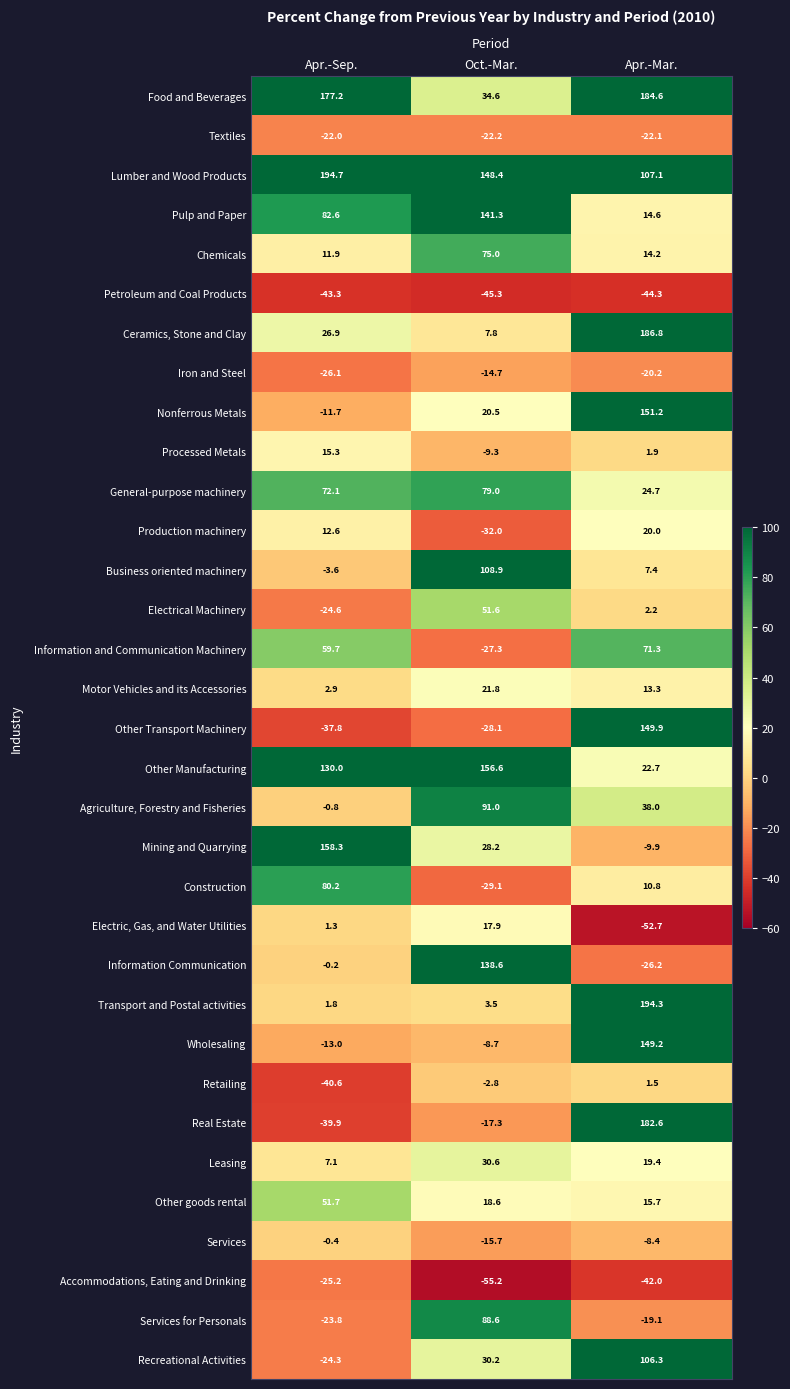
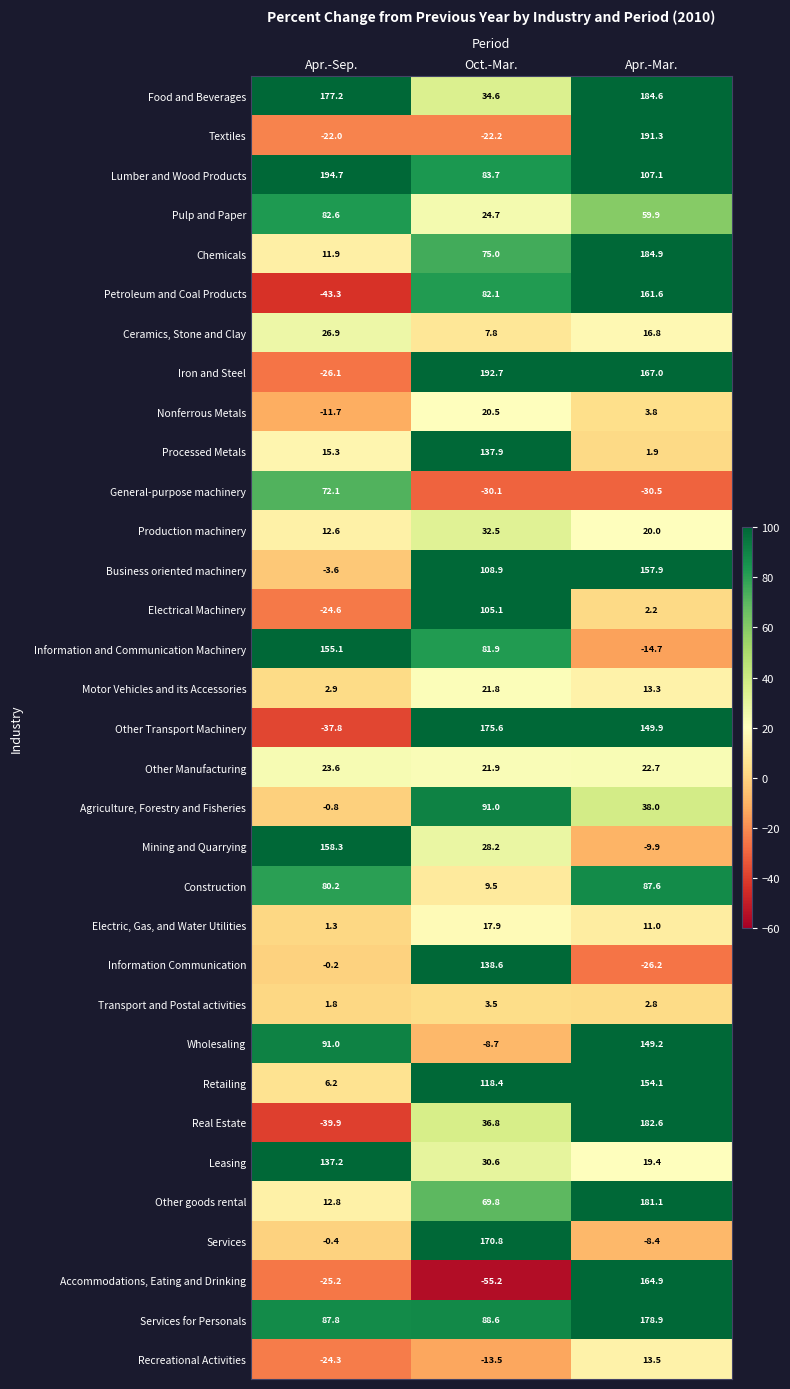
  {
    "Food and Beverages": {
      "Apr.-Sep.": 177.2,
      "Oct.-Mar.": 34.6,
      "Apr.-Mar.": 184.6
    },
    "Textiles": {
      "Apr.-Sep.": -22.0,
      "Oct.-Mar.": -22.2,
-     "Apr.-Mar.": -22.1
+     "Apr.-Mar.": 191.3
    },
    "Lumber and Wood Products": {
      "Apr.-Sep.": 194.7,
-     "Oct.-Mar.": 148.4,
+     "Oct.-Mar.": 83.7,
      "Apr.-Mar.": 107.1
    },
    "Pulp and Paper": {
      "Apr.-Sep.": 82.6,
-     "Oct.-Mar.": 141.3,
-     "Apr.-Mar.": 14.6
+     "Oct.-Mar.": 24.7,
+     "Apr.-Mar.": 59.9
    },
    "Chemicals": {
      "Apr.-Sep.": 11.9,
      "Oct.-Mar.": 75.0,
-     "Apr.-Mar.": 14.2
+     "Apr.-Mar.": 184.9
    },
    "Petroleum and Coal Products": {
      "Apr.-Sep.": -43.3,
-     "Oct.-Mar.": -45.3,
-     "Apr.-Mar.": -44.3
+     "Oct.-Mar.": 82.1,
+     "Apr.-Mar.": 161.6
    },
    "Ceramics, Stone and Clay": {
      "Apr.-Sep.": 26.9,
      "Oct.-Mar.": 7.8,
-     "Apr.-Mar.": 186.8
+     "Apr.-Mar.": 16.8
    },
    "Iron and Steel": {
      "Apr.-Sep.": -26.1,
-     "Oct.-Mar.": -14.7,
-     "Apr.-Mar.": -20.2
+     "Oct.-Mar.": 192.7,
+     "Apr.-Mar.": 167.0
    },
    "Nonferrous Metals": {
      "Apr.-Sep.": -11.7,
      "Oct.-Mar.": 20.5,
-     "Apr.-Mar.": 151.2
+     "Apr.-Mar.": 3.8
    },
    "Processed Metals": {
      "Apr.-Sep.": 15.3,
-     "Oct.-Mar.": -9.3,
+     "Oct.-Mar.": 137.9,
      "Apr.-Mar.": 1.9
    },
    "General-purpose machinery": {
      "Apr.-Sep.": 72.1,
-     "Oct.-Mar.": 79.0,
-     "Apr.-Mar.": 24.7
+     "Oct.-Mar.": -30.1,
+     "Apr.-Mar.": -30.5
    },
    "Production machinery": {
      "Apr.-Sep.": 12.6,
-     "Oct.-Mar.": -32.0,
+     "Oct.-Mar.": 32.5,
      "Apr.-Mar.": 20.0
    },
    "Business oriented machinery": {
      "Apr.-Sep.": -3.6,
      "Oct.-Mar.": 108.9,
-     "Apr.-Mar.": 7.4
+     "Apr.-Mar.": 157.9
    },
    "Electrical Machinery": {
      "Apr.-Sep.": -24.6,
-     "Oct.-Mar.": 51.6,
+     "Oct.-Mar.": 105.1,
      "Apr.-Mar.": 2.2
    },
    "Information and Communication Machinery": {
-     "Apr.-Sep.": 59.7,
-     "Oct.-Mar.": -27.3,
-     "Apr.-Mar.": 71.3
+     "Apr.-Sep.": 155.1,
+     "Oct.-Mar.": 81.9,
+     "Apr.-Mar.": -14.7
    },
    "Motor Vehicles and its Accessories": {
      "Apr.-Sep.": 2.9,
      "Oct.-Mar.": 21.8,
      "Apr.-Mar.": 13.3
    },
    "Other Transport Machinery": {
      "Apr.-Sep.": -37.8,
-     "Oct.-Mar.": -28.1,
+     "Oct.-Mar.": 175.6,
      "Apr.-Mar.": 149.9
    },
    "Other Manufacturing": {
-     "Apr.-Sep.": 130.0,
-     "Oct.-Mar.": 156.6,
+     "Apr.-Sep.": 23.6,
+     "Oct.-Mar.": 21.9,
      "Apr.-Mar.": 22.7
    },
    "Agriculture, Forestry and Fisheries": {
      "Apr.-Sep.": -0.8,
      "Oct.-Mar.": 91.0,
      "Apr.-Mar.": 38.0
    },
    "Mining and Quarrying": {
      "Apr.-Sep.": 158.3,
      "Oct.-Mar.": 28.2,
      "Apr.-Mar.": -9.9
    },
    "Construction": {
      "Apr.-Sep.": 80.2,
-     "Oct.-Mar.": -29.1,
-     "Apr.-Mar.": 10.8
+     "Oct.-Mar.": 9.5,
+     "Apr.-Mar.": 87.6
    },
    "Electric, Gas, and Water Utilities": {
      "Apr.-Sep.": 1.3,
      "Oct.-Mar.": 17.9,
-     "Apr.-Mar.": -52.7
+     "Apr.-Mar.": 11.0
    },
    "Information Communication": {
      "Apr.-Sep.": -0.2,
      "Oct.-Mar.": 138.6,
      "Apr.-Mar.": -26.2
    },
    "Transport and Postal activities": {
      "Apr.-Sep.": 1.8,
      "Oct.-Mar.": 3.5,
-     "Apr.-Mar.": 194.3
+     "Apr.-Mar.": 2.8
    },
    "Wholesaling": {
-     "Apr.-Sep.": -13.0,
+     "Apr.-Sep.": 91.0,
      "Oct.-Mar.": -8.7,
      "Apr.-Mar.": 149.2
    },
    "Retailing": {
-     "Apr.-Sep.": -40.6,
-     "Oct.-Mar.": -2.8,
-     "Apr.-Mar.": 1.5
+     "Apr.-Sep.": 6.2,
+     "Oct.-Mar.": 118.4,
+     "Apr.-Mar.": 154.1
    },
    "Real Estate": {
      "Apr.-Sep.": -39.9,
-     "Oct.-Mar.": -17.3,
+     "Oct.-Mar.": 36.8,
      "Apr.-Mar.": 182.6
    },
    "Leasing": {
-     "Apr.-Sep.": 7.1,
+     "Apr.-Sep.": 137.2,
      "Oct.-Mar.": 30.6,
      "Apr.-Mar.": 19.4
    },
    "Other goods rental": {
-     "Apr.-Sep.": 51.7,
-     "Oct.-Mar.": 18.6,
-     "Apr.-Mar.": 15.7
+     "Apr.-Sep.": 12.8,
+     "Oct.-Mar.": 69.8,
+     "Apr.-Mar.": 181.1
    },
    "Services": {
      "Apr.-Sep.": -0.4,
-     "Oct.-Mar.": -15.7,
+     "Oct.-Mar.": 170.8,
      "Apr.-Mar.": -8.4
    },
    "Accommodations, Eating and Drinking": {
      "Apr.-Sep.": -25.2,
      "Oct.-Mar.": -55.2,
-     "Apr.-Mar.": -42.0
+     "Apr.-Mar.": 164.9
    },
    "Services for Personals": {
-     "Apr.-Sep.": -23.8,
+     "Apr.-Sep.": 87.8,
      "Oct.-Mar.": 88.6,
-     "Apr.-Mar.": -19.1
+     "Apr.-Mar.": 178.9
    },
    "Recreational Activities": {
      "Apr.-Sep.": -24.3,
-     "Oct.-Mar.": 30.2,
-     "Apr.-Mar.": 106.3
+     "Oct.-Mar.": -13.5,
+     "Apr.-Mar.": 13.5
    }
  }
